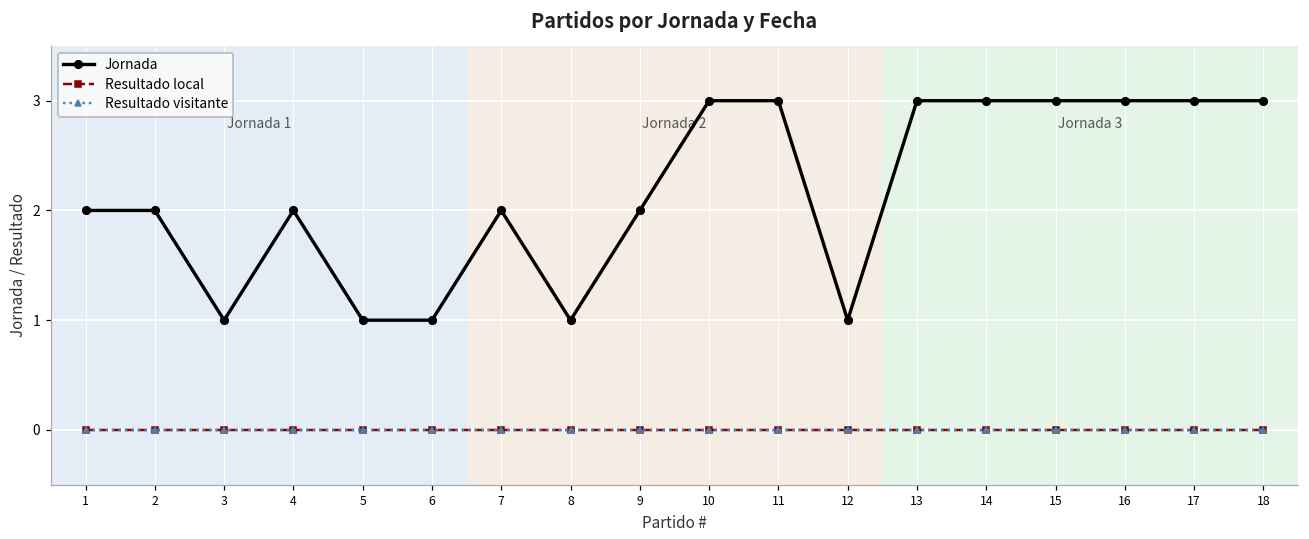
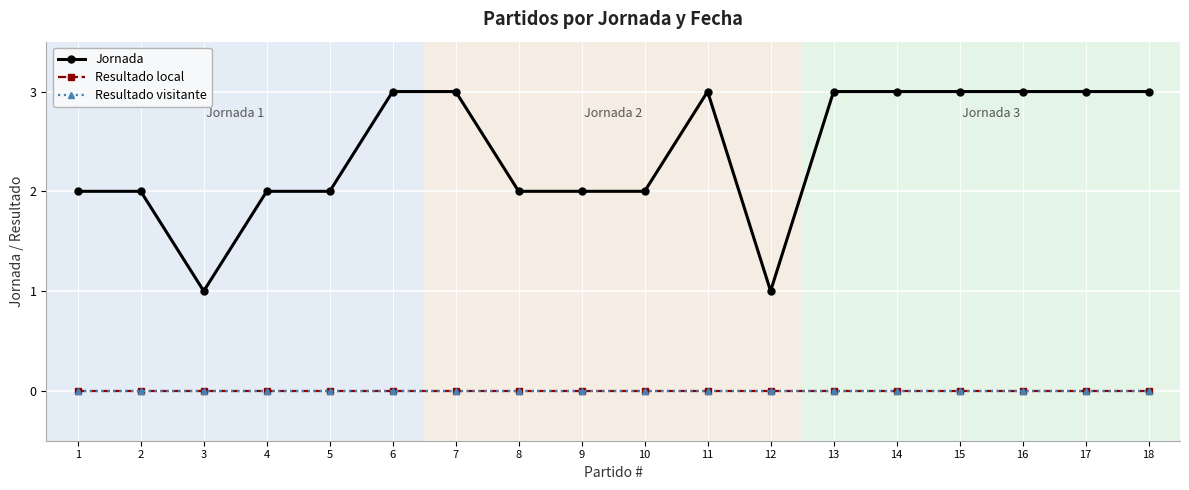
  {
    "Jornada": {
      "1": 2,
      "2": 2,
      "3": 1,
      "4": 2,
-     "5": 1,
-     "6": 1,
-     "7": 2,
-     "8": 1,
+     "5": 2,
+     "6": 3,
+     "7": 3,
+     "8": 2,
      "9": 2,
-     "10": 3,
+     "10": 2,
      "11": 3,
      "12": 1,
      "13": 3,
      "14": 3,
      "17": 3,
      "18": 3
    },
    "Resultado visitante": {
      "1": 0,
      "2": 0,
      "3": 0,
      "4": 0,
      "5": 0,
      "6": 0,
      "7": 0,
      "8": 0,
      "9": 0,
      "10": 0,
      "11": 0,
      "12": 0,
      "13": 0,
      "14": 0,
      "15": 0,
      "16": 0,
      "17": 0,
      "18": 0
    }
  }
